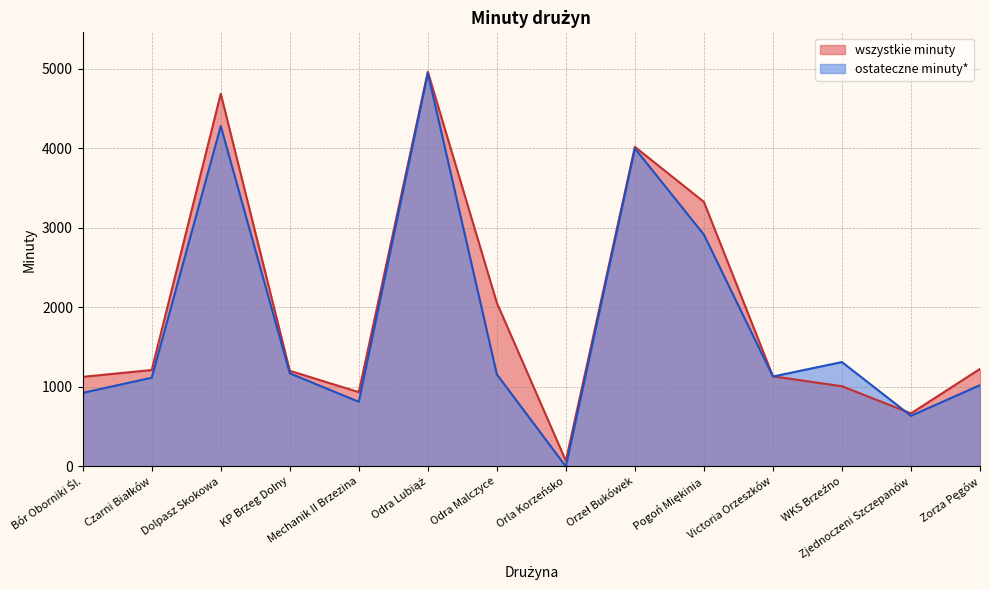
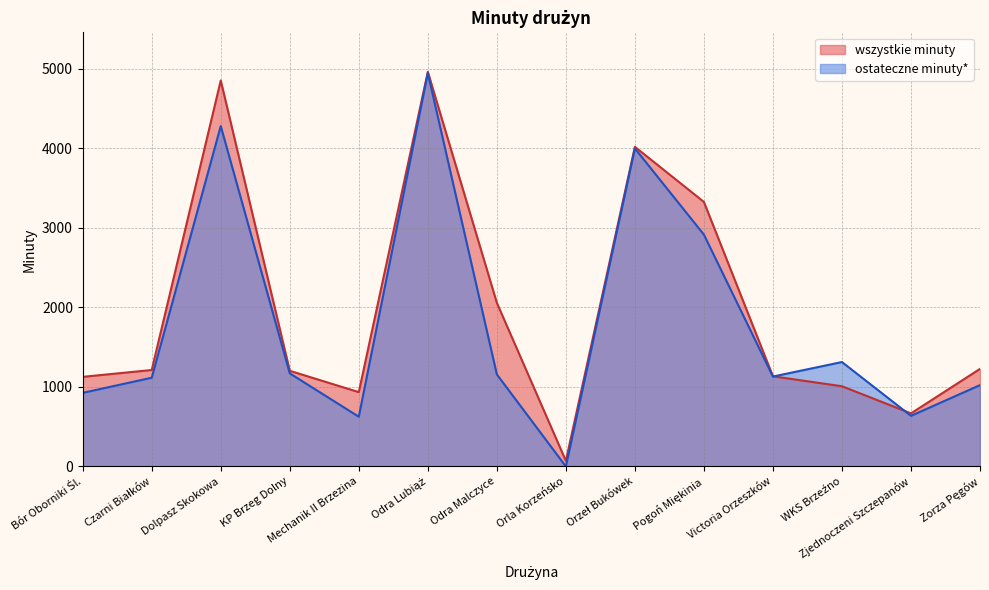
  {
    "wszystkie minuty": {
      "Bór Oborniki Śl.": 1100,
      "Czarni Białków": 1200,
-     "Dolpasz Skokowa": 4700,
+     "Dolpasz Skokowa": 4900,
      "KP Brzeg Dolny": 1200,
      "Mechanik II Brzezina": 900,
      "Odra Malczyce": 2100,
      "Orla Korzeńsko": 100,
      "Pogoń Miękinia": 3300,
      "WKS Brzeźno": 1000,
      "Zorza Pęgów": 1200
    },
    "ostateczne minuty*": {
      "Bór Oborniki Śl.": 900,
      "Czarni Białków": 1100,
      "Dolpasz Skokowa": 4300,
      "KP Brzeg Dolny": 1200,
-     "Mechanik II Brzezina": 800,
+     "Mechanik II Brzezina": 600,
      "Odra Malczyce": 1200,
      "Orla Korzeńsko": 0,
      "Pogoń Miękinia": 2900,
      "WKS Brzeźno": 1300,
      "Zorza Pęgów": 1000
    }
  }
